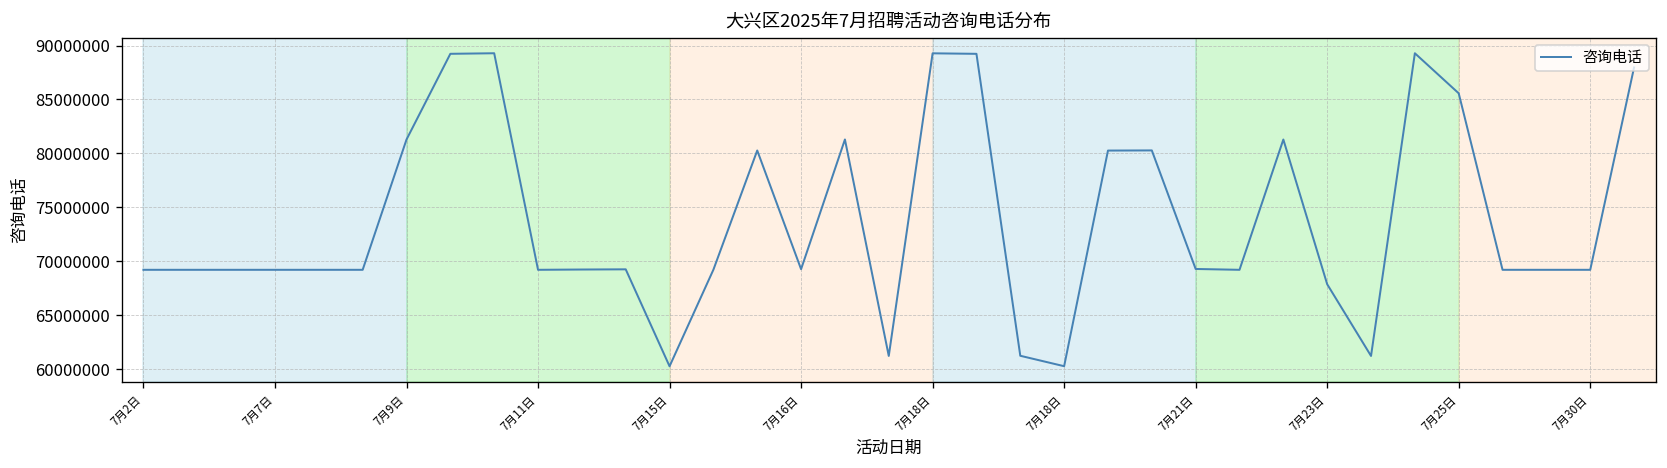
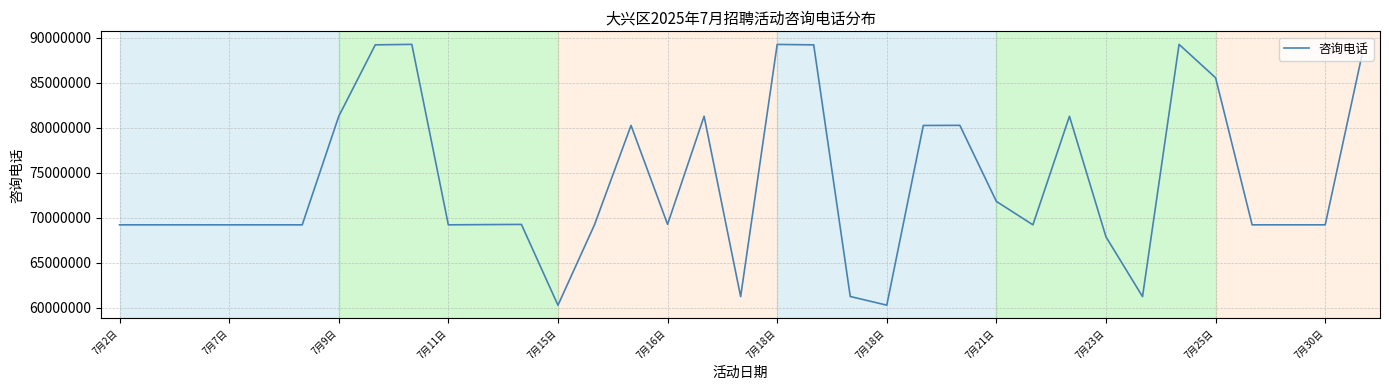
  {
    "7月2日": 69000000,
    "7月11日": 69000000,
-   "7月21日": 69000000,
+   "7月21日": 72000000,
    "7月25日": 86000000
  }
